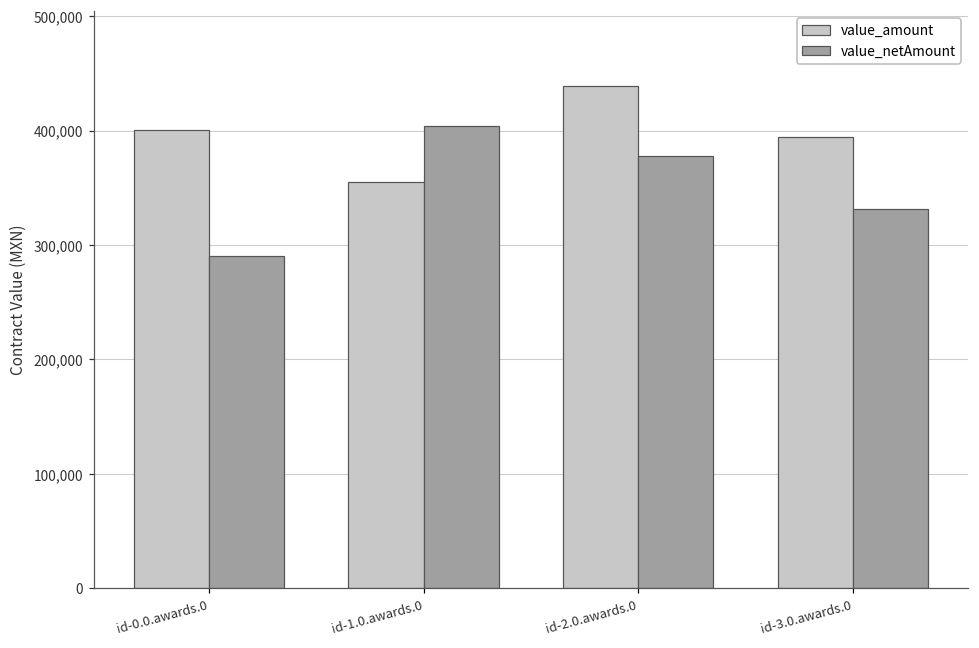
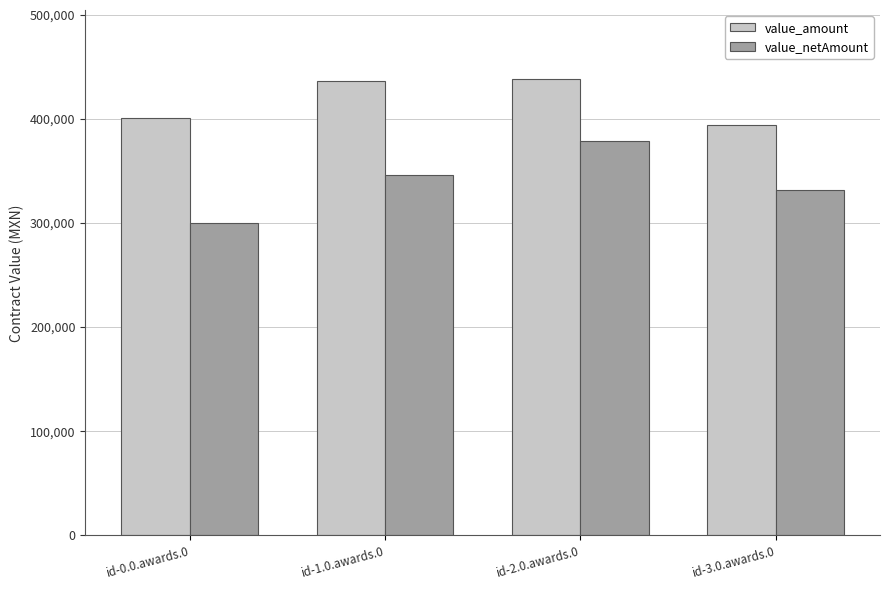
  {
    "value_amount": {
      "id-0.0.awards.0": "400,000",
-     "id-1.0.awards.0": "355,000",
+     "id-1.0.awards.0": "436,000",
      "id-2.0.awards.0": "438,000",
      "id-3.0.awards.0": "394,000"
    },
    "value_netAmount": {
-     "id-0.0.awards.0": "291,000",
-     "id-1.0.awards.0": "404,000",
+     "id-0.0.awards.0": "300,000",
+     "id-1.0.awards.0": "346,000",
      "id-2.0.awards.0": "378,000",
      "id-3.0.awards.0": "331,000"
    }
  }
